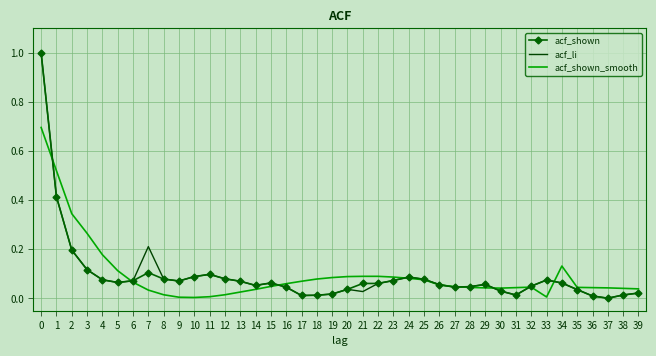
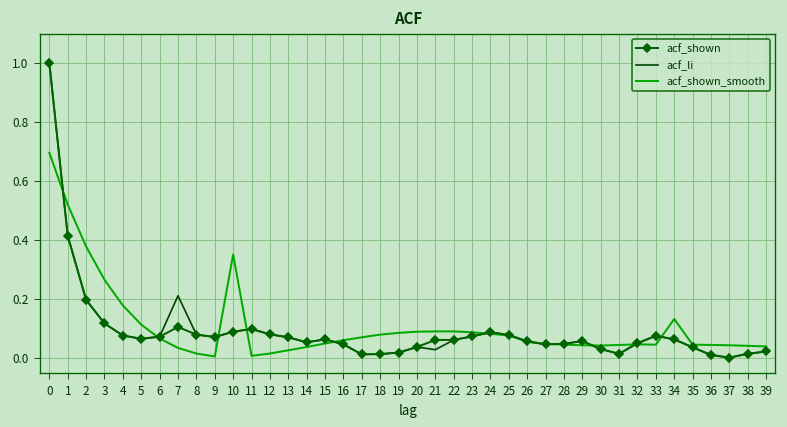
  {
    "acf_shown_smooth": {
      "0": 0.70,
      "1": 0.52,
-     "2": 0.35,
+     "2": 0.38,
      "3": 0.27,
      "4": 0.18,
      "5": 0.11,
      "7": 0.03,
      "8": 0.02,
      "9": 0.01,
-     "10": 0.00,
+     "10": 0.35,
      "11": 0.01,
      "12": 0.02,
      "13": 0.03,
      "14": 0.04,
      "15": 0.05,
      "16": 0.06,
      "17": 0.07,
      "18": 0.08,
      "19": 0.09,
      "20": 0.09,
      "21": 0.09,
      "22": 0.09,
      "23": 0.09,
      "29": 0.04,
      "30": 0.04,
      "31": 0.04,
-     "33": 0.01,
+     "33": 0.05,
      "34": 0.13,
      "36": 0.04,
      "37": 0.04,
      "38": 0.04,
      "39": 0.04
    }
  }
